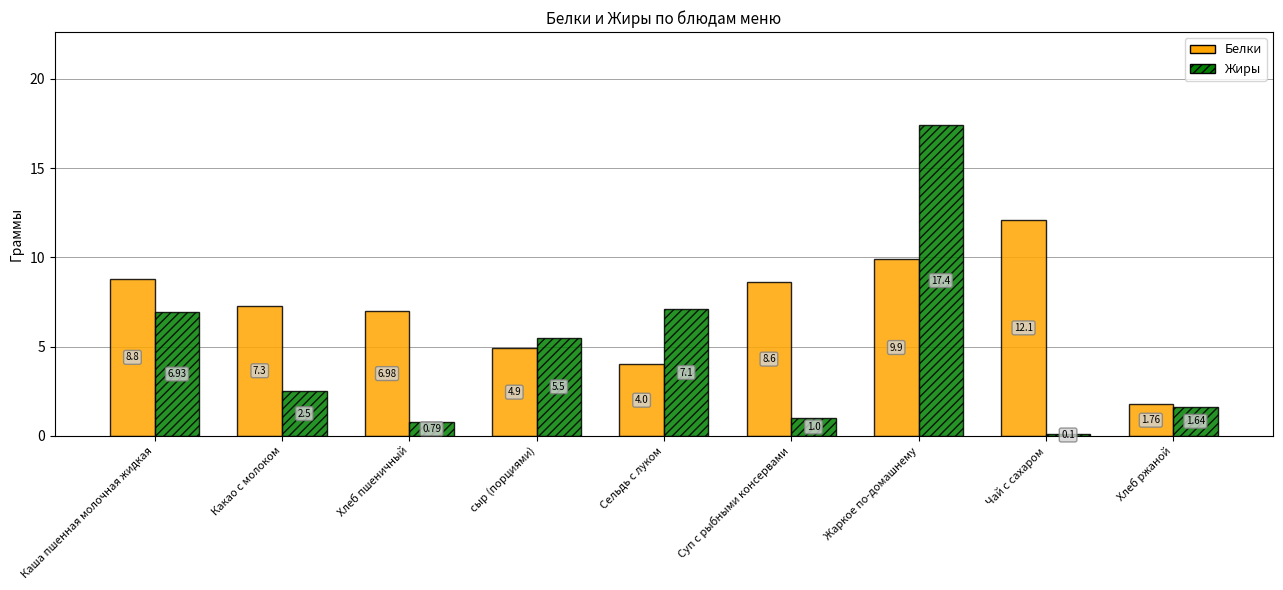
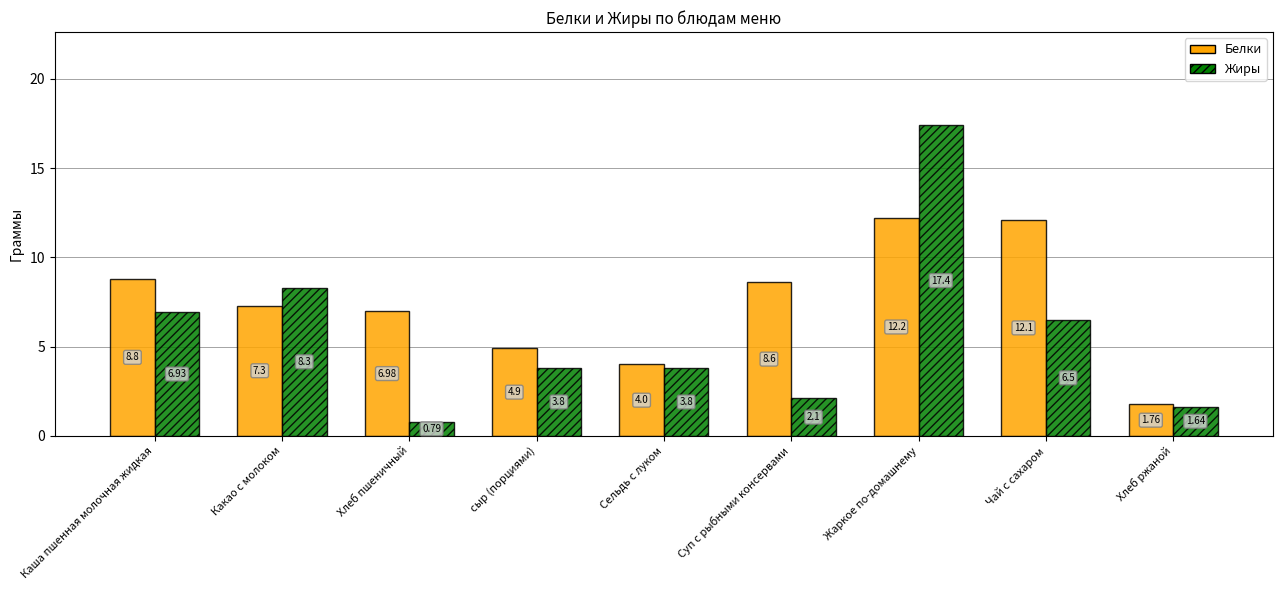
  {
    "Белки": {
-     "Жаркое по-домашнему": 9.9
+     "Жаркое по-домашнему": 12.2
    },
    "Жиры": {
-     "Какао с молоком": 2.5,
-     "сыр (порциями)": 5.5,
-     "Сельдь с луком": 7.1,
-     "Суп с рыбными консервами": 1.0,
-     "Чай с сахаром": 0.1
+     "Какао с молоком": 8.3,
+     "сыр (порциями)": 3.8,
+     "Сельдь с луком": 3.8,
+     "Суп с рыбными консервами": 2.1,
+     "Чай с сахаром": 6.5
    }
  }
